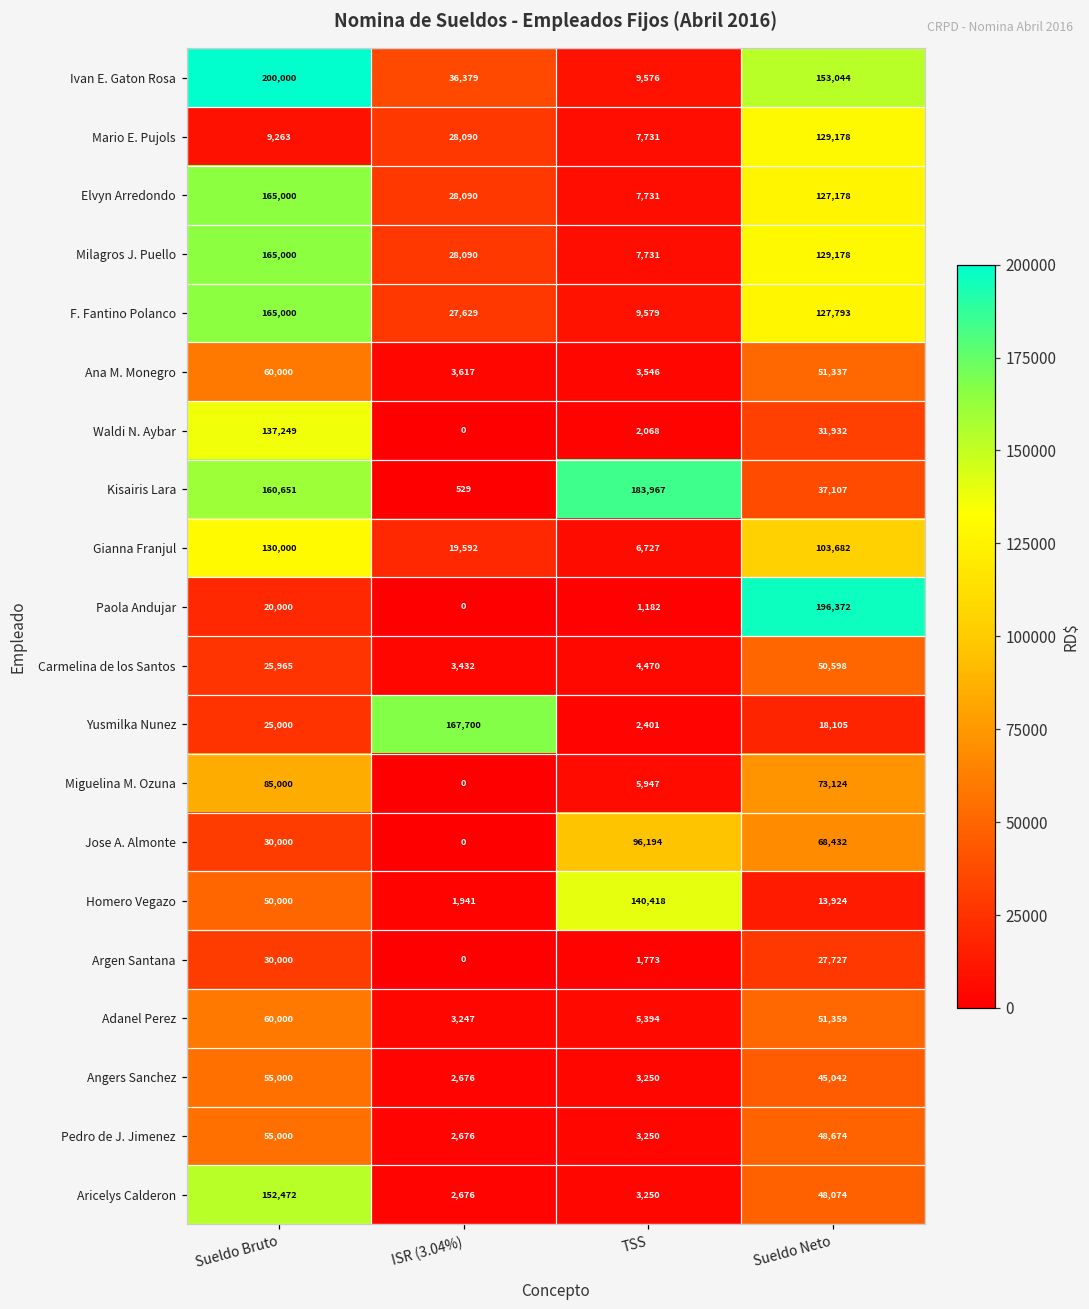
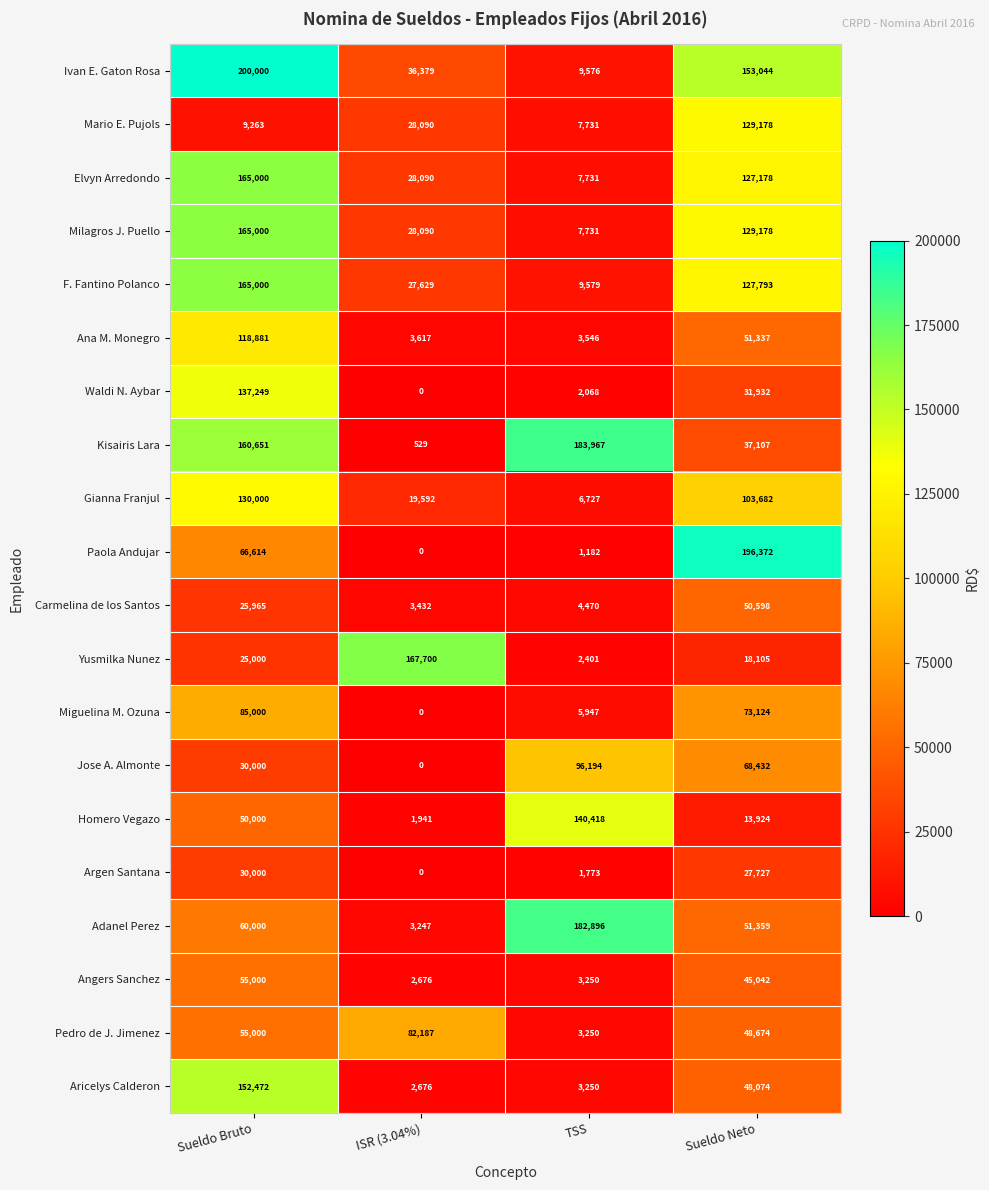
  {
    "Ivan E. Gaton Rosa": {
      "Sueldo Bruto": "200,000",
      "ISR (3.04%)": "36,379",
      "TSS": "9,576",
      "Sueldo Neto": "153,044"
    },
    "Mario E. Pujols": {
      "Sueldo Bruto": "9,263",
      "ISR (3.04%)": "28,090",
      "TSS": "7,731",
      "Sueldo Neto": "129,178"
    },
    "Elvyn Arredondo": {
      "Sueldo Bruto": "165,000",
      "ISR (3.04%)": "28,090",
      "TSS": "7,731",
      "Sueldo Neto": "127,178"
    },
    "Milagros J. Puello": {
      "Sueldo Bruto": "165,000",
      "ISR (3.04%)": "28,090",
      "TSS": "7,731",
      "Sueldo Neto": "129,178"
    },
    "F. Fantino Polanco": {
      "Sueldo Bruto": "165,000",
      "ISR (3.04%)": "27,629",
      "TSS": "9,579",
      "Sueldo Neto": "127,793"
    },
    "Ana M. Monegro": {
-     "Sueldo Bruto": "60,000",
+     "Sueldo Bruto": "118,881",
      "ISR (3.04%)": "3,617",
      "TSS": "3,546",
      "Sueldo Neto": "51,337"
    },
    "Waldi N. Aybar": {
      "Sueldo Bruto": "137,249",
      "ISR (3.04%)": "0",
      "TSS": "2,068",
      "Sueldo Neto": "31,932"
    },
    "Kisairis Lara": {
      "Sueldo Bruto": "160,651",
      "ISR (3.04%)": "529",
      "TSS": "183,967",
      "Sueldo Neto": "37,107"
    },
    "Gianna Franjul": {
      "Sueldo Bruto": "130,000",
      "ISR (3.04%)": "19,592",
      "TSS": "6,727",
      "Sueldo Neto": "103,682"
    },
    "Paola Andujar": {
-     "Sueldo Bruto": "20,000",
+     "Sueldo Bruto": "66,614",
      "ISR (3.04%)": "0",
      "TSS": "1,182",
      "Sueldo Neto": "196,372"
    },
    "Carmelina de los Santos": {
      "Sueldo Bruto": "25,965",
      "ISR (3.04%)": "3,432",
      "TSS": "4,470",
      "Sueldo Neto": "50,598"
    },
    "Yusmilka Nunez": {
      "Sueldo Bruto": "25,000",
      "ISR (3.04%)": "167,700",
      "TSS": "2,401",
      "Sueldo Neto": "18,105"
    },
    "Miguelina M. Ozuna": {
      "Sueldo Bruto": "85,000",
      "ISR (3.04%)": "0",
      "TSS": "5,947",
      "Sueldo Neto": "73,124"
    },
    "Jose A. Almonte": {
      "Sueldo Bruto": "30,000",
      "ISR (3.04%)": "0",
      "TSS": "96,194",
      "Sueldo Neto": "68,432"
    },
    "Homero Vegazo": {
      "Sueldo Bruto": "50,000",
      "ISR (3.04%)": "1,941",
      "TSS": "140,418",
      "Sueldo Neto": "13,924"
    },
    "Argen Santana": {
      "Sueldo Bruto": "30,000",
      "ISR (3.04%)": "0",
      "TSS": "1,773",
      "Sueldo Neto": "27,727"
    },
    "Adanel Perez": {
      "Sueldo Bruto": "60,000",
      "ISR (3.04%)": "3,247",
-     "TSS": "5,394",
+     "TSS": "182,896",
      "Sueldo Neto": "51,359"
    },
    "Angers Sanchez": {
      "Sueldo Bruto": "55,000",
      "ISR (3.04%)": "2,676",
      "TSS": "3,250",
      "Sueldo Neto": "45,042"
    },
    "Pedro de J. Jimenez": {
      "Sueldo Bruto": "55,000",
-     "ISR (3.04%)": "2,676",
+     "ISR (3.04%)": "82,187",
      "TSS": "3,250",
      "Sueldo Neto": "48,674"
    },
    "Aricelys Calderon": {
      "Sueldo Bruto": "152,472",
      "ISR (3.04%)": "2,676",
      "TSS": "3,250",
      "Sueldo Neto": "48,074"
    }
  }
